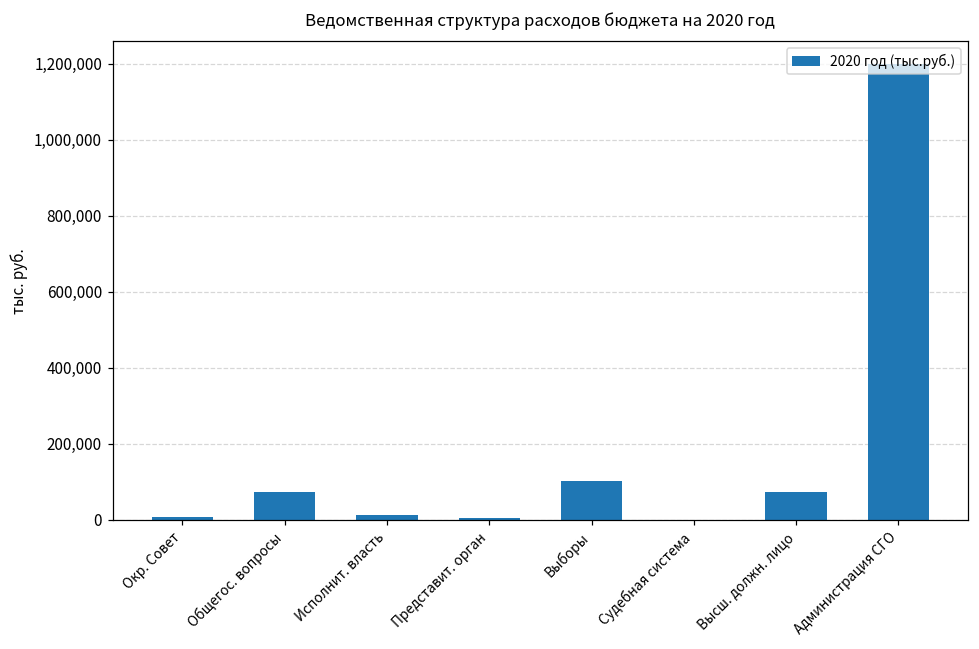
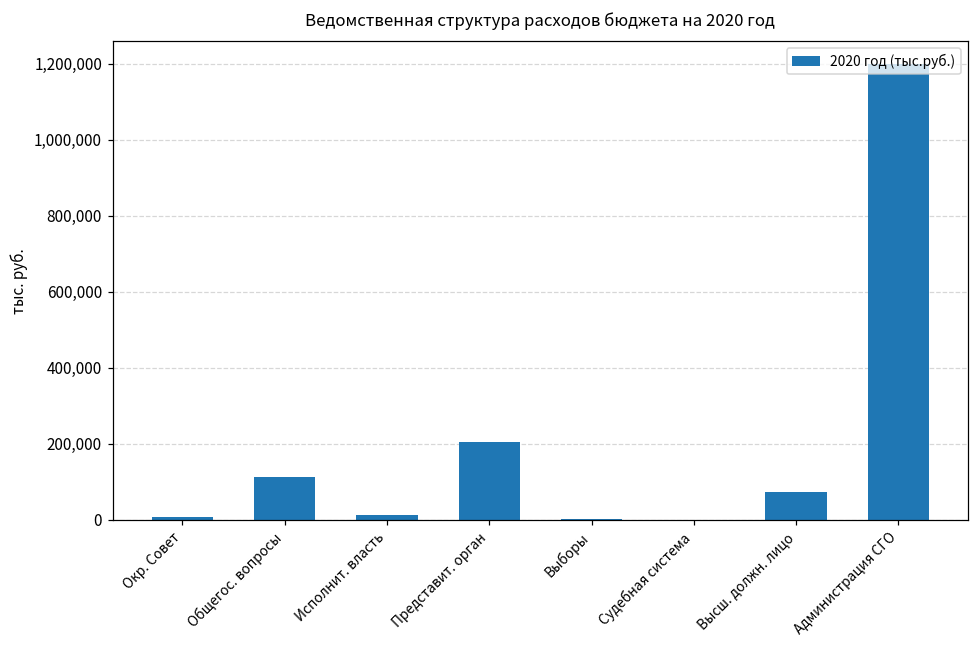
  {
    "Окр. Совет": "10,000",
-   "Общегос. вопросы": "70,000",
+   "Общегос. вопросы": "110,000",
    "Исполнит. власть": "10,000",
-   "Представит. орган": "10,000",
-   "Выборы": "100,000",
+   "Представит. орган": "210,000",
+   "Выборы": "0",
    "Высш. должн. лицо": "70,000"
  }
